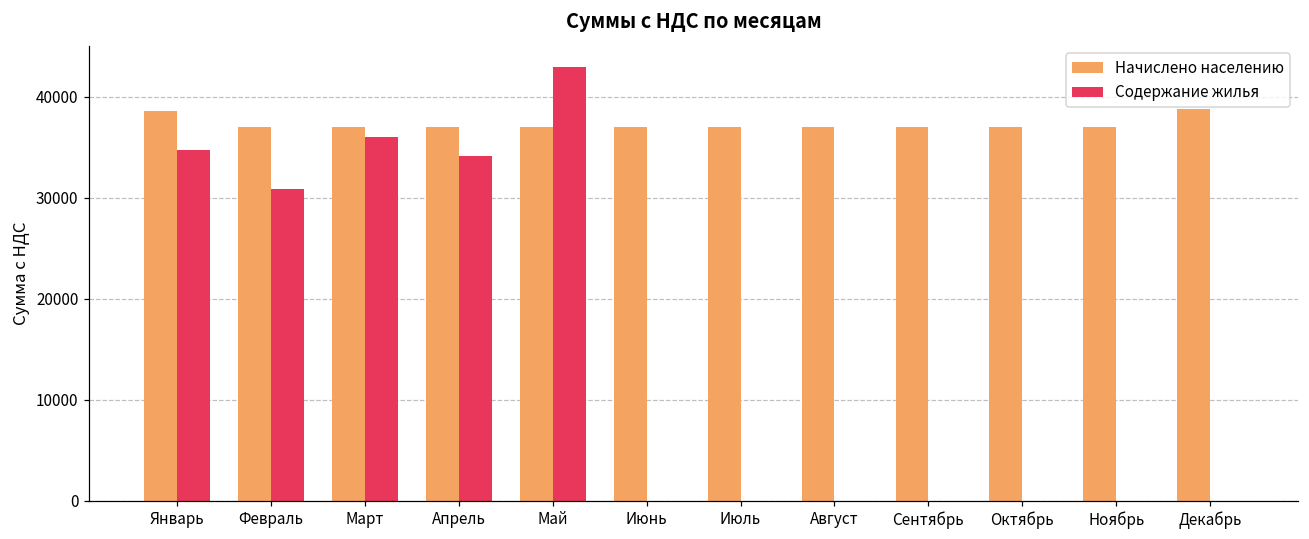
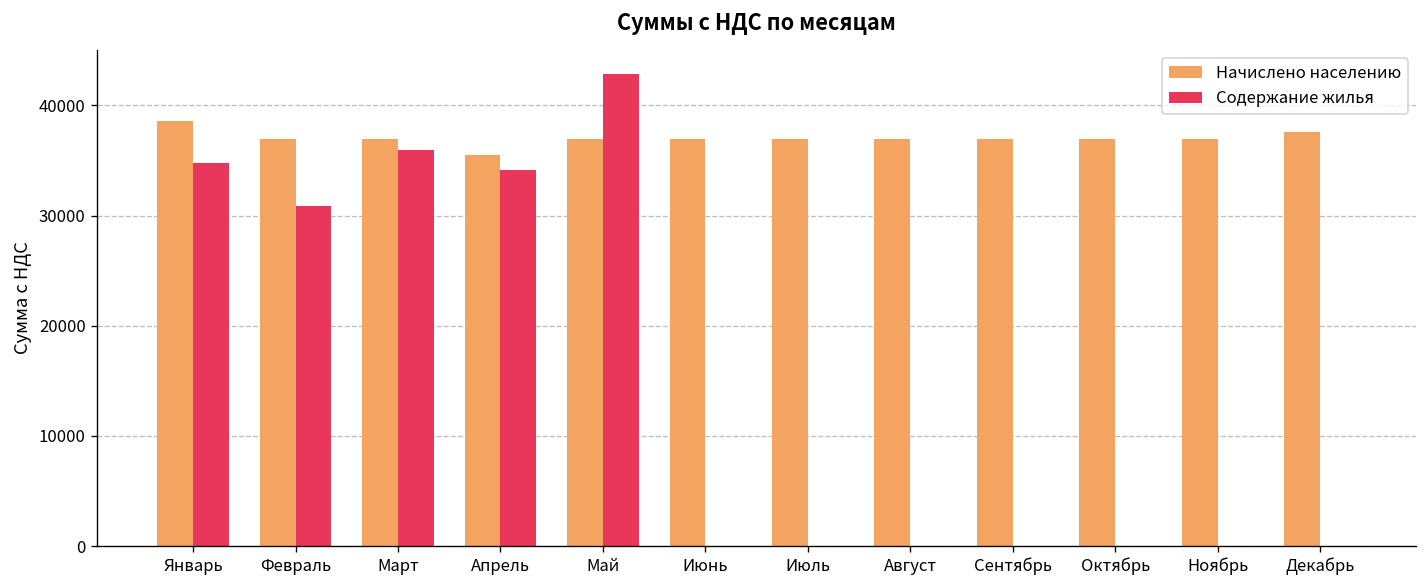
  {
    "Начислено населению": {
      "Январь": 39000,
      "Февраль": 37000,
      "Март": 37000,
-     "Апрель": 37000,
+     "Апрель": 35000,
      "Май": 37000,
      "Июнь": 37000,
      "Июль": 37000,
      "Август": 37000,
      "Сентябрь": 37000,
      "Октябрь": 37000,
      "Ноябрь": 37000,
-     "Декабрь": 39000
+     "Декабрь": 38000
    },
    "Содержание жилья": {
      "Январь": 35000,
      "Февраль": 31000,
      "Март": 36000,
      "Апрель": 34000,
      "Май": 43000,
      "Июнь": 0,
      "Июль": 0,
      "Август": 0,
      "Сентябрь": 0,
      "Октябрь": 0,
      "Ноябрь": 0,
      "Декабрь": 0
    }
  }
